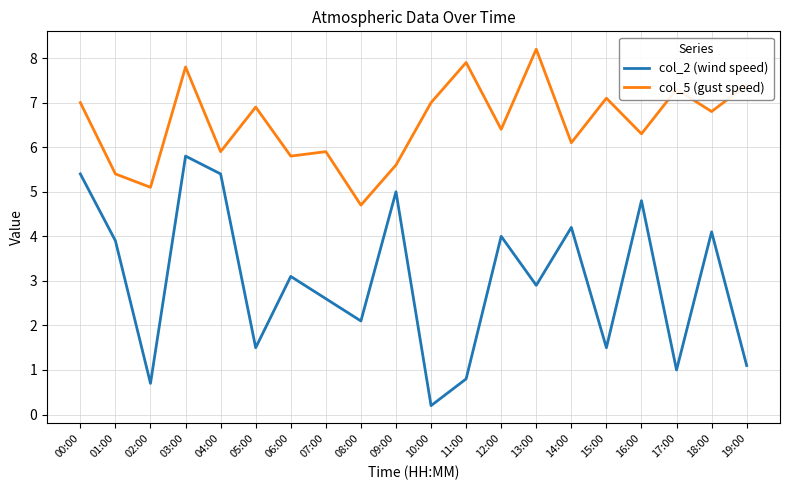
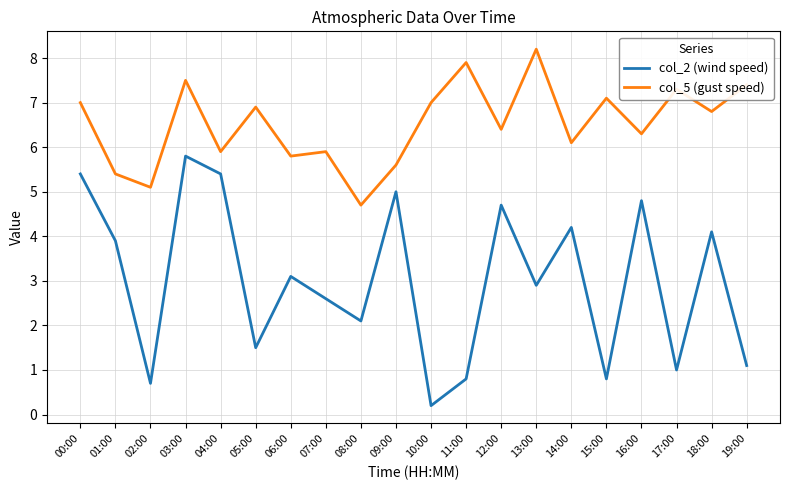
  {
    "col_2 (wind speed)": {
      "00:00": 5.4,
      "01:00": 3.9,
      "02:00": 0.7,
      "03:00": 5.8,
      "04:00": 5.4,
      "05:00": 1.5,
      "06:00": 3.1,
      "07:00": 2.6,
      "08:00": 2.1,
      "09:00": 5.0,
      "10:00": 0.2,
      "11:00": 0.8,
-     "12:00": 4.0,
+     "12:00": 4.7,
      "13:00": 2.9,
      "14:00": 4.2,
-     "15:00": 1.5,
+     "15:00": 0.8,
      "16:00": 4.8,
      "17:00": 1.0,
      "18:00": 4.1,
      "19:00": 1.1
    },
    "col_5 (gust speed)": {
      "00:00": 7.0,
      "01:00": 5.4,
      "02:00": 5.1,
-     "03:00": 7.8,
+     "03:00": 7.5,
      "04:00": 5.9,
      "05:00": 6.9,
      "06:00": 5.8,
      "07:00": 5.9,
      "08:00": 4.7,
      "09:00": 5.6,
      "10:00": 7.0,
      "11:00": 7.9,
      "12:00": 6.4,
      "13:00": 8.2,
      "14:00": 6.1,
      "15:00": 7.1,
      "16:00": 6.3,
      "18:00": 6.8
    }
  }
